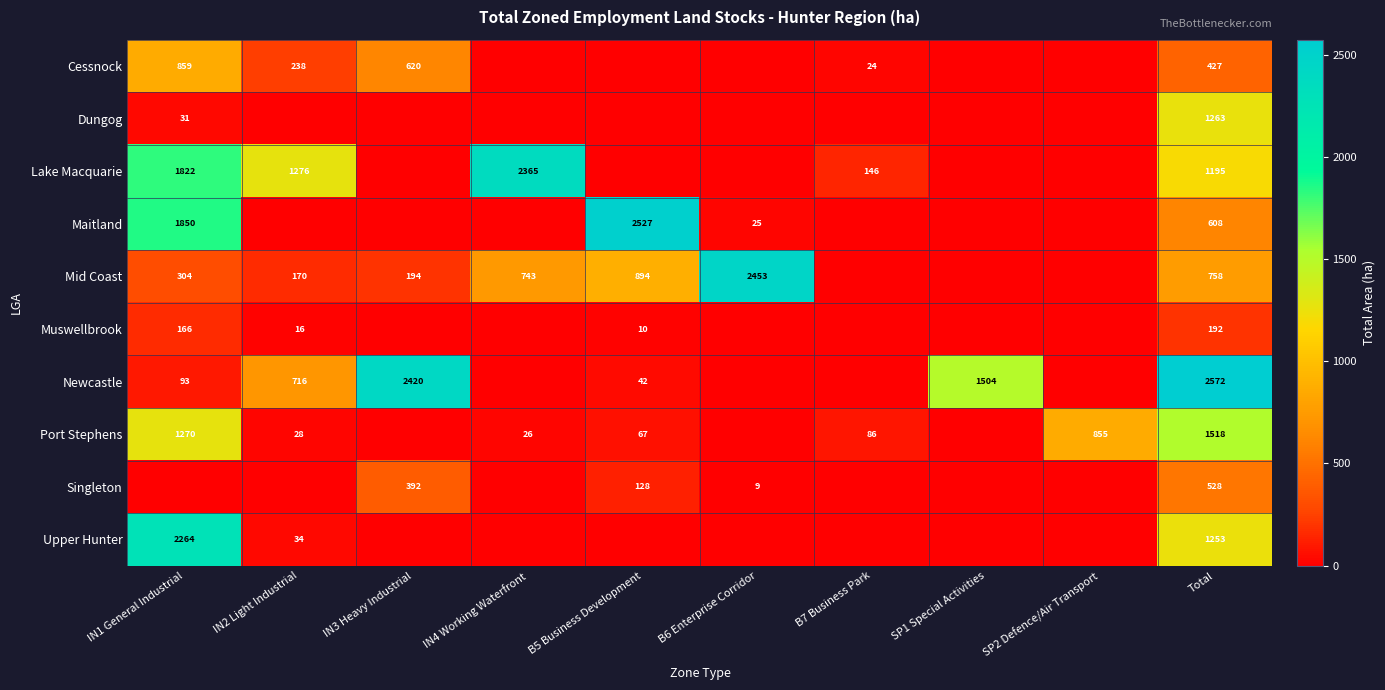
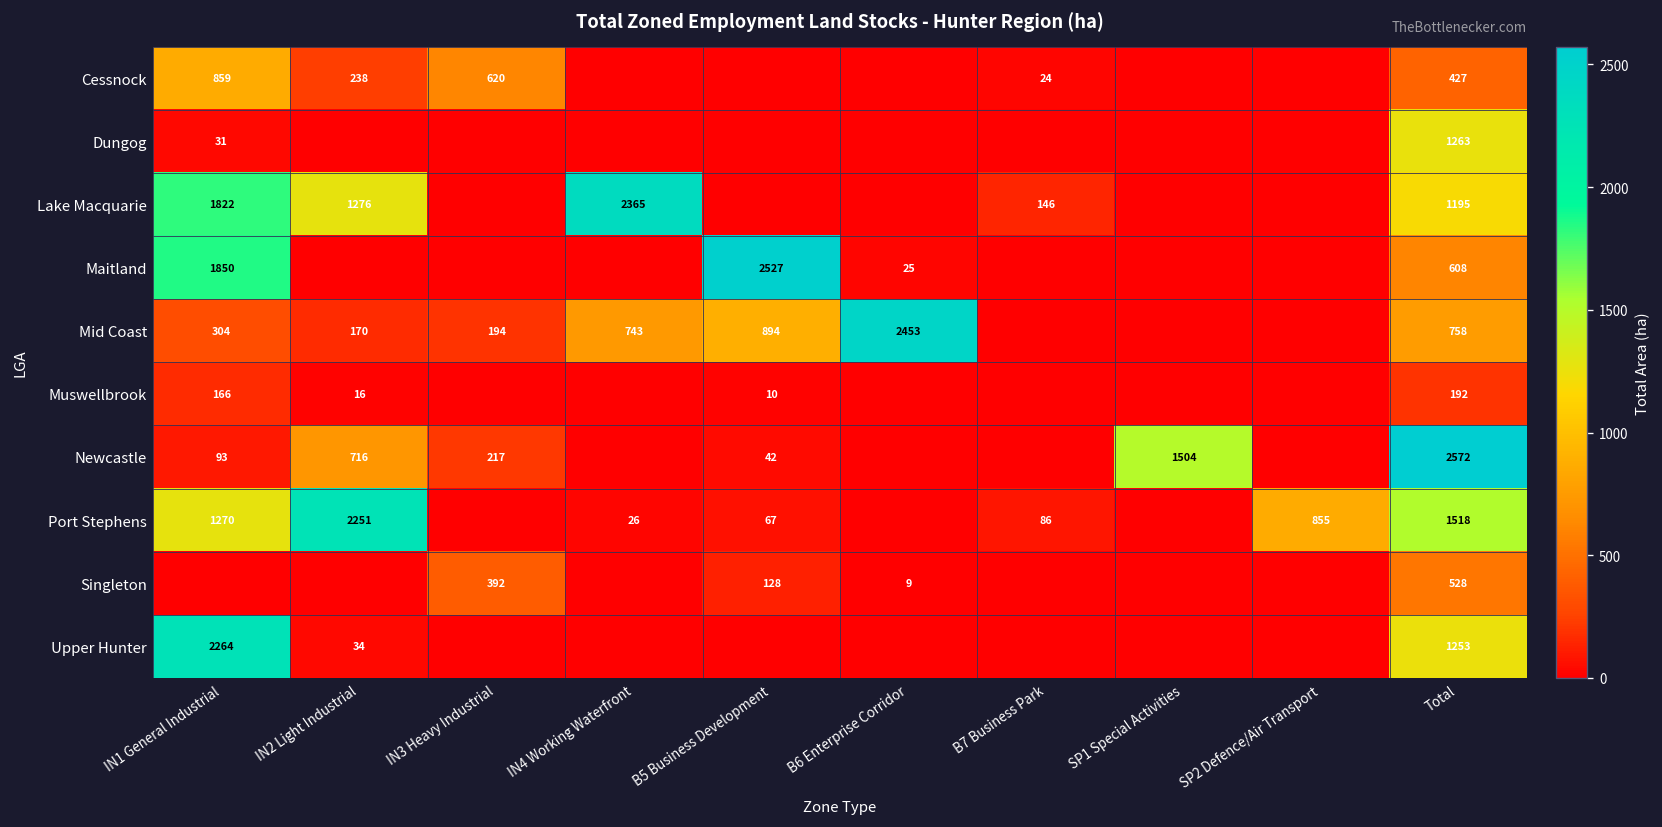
  {
    "Cessnock": {
      "IN1 General Industrial": 859,
      "IN2 Light Industrial": 238,
      "IN3 Heavy Industrial": 620,
      "B7 Business Park": 24,
      "Total": 427
    },
    "Dungog": {
      "IN1 General Industrial": 31,
      "Total": 1263
    },
    "Lake Macquarie": {
      "IN1 General Industrial": 1822,
      "IN2 Light Industrial": 1276,
      "IN4 Working Waterfront": 2365,
      "B7 Business Park": 146,
      "Total": 1195
    },
    "Maitland": {
      "IN1 General Industrial": 1850,
      "B5 Business Development": 2527,
      "B6 Enterprise Corridor": 25,
      "Total": 608
    },
    "Mid Coast": {
      "IN1 General Industrial": 304,
      "IN2 Light Industrial": 170,
      "IN3 Heavy Industrial": 194,
      "IN4 Working Waterfront": 743,
      "B5 Business Development": 894,
      "B6 Enterprise Corridor": 2453,
      "Total": 758
    },
    "Muswellbrook": {
      "IN1 General Industrial": 166,
      "IN2 Light Industrial": 16,
      "B5 Business Development": 10,
      "Total": 192
    },
    "Newcastle": {
      "IN1 General Industrial": 93,
      "IN2 Light Industrial": 716,
-     "IN3 Heavy Industrial": 2420,
+     "IN3 Heavy Industrial": 217,
      "B5 Business Development": 42,
      "SP1 Special Activities": 1504,
      "Total": 2572
    },
    "Port Stephens": {
      "IN1 General Industrial": 1270,
-     "IN2 Light Industrial": 28,
+     "IN2 Light Industrial": 2251,
      "IN4 Working Waterfront": 26,
      "B5 Business Development": 67,
      "B7 Business Park": 86,
      "SP2 Defence/Air Transport": 855,
      "Total": 1518
    },
    "Singleton": {
      "IN3 Heavy Industrial": 392,
      "B5 Business Development": 128,
      "B6 Enterprise Corridor": 9,
      "Total": 528
    },
    "Upper Hunter": {
      "IN1 General Industrial": 2264,
      "IN2 Light Industrial": 34,
      "Total": 1253
    }
  }
